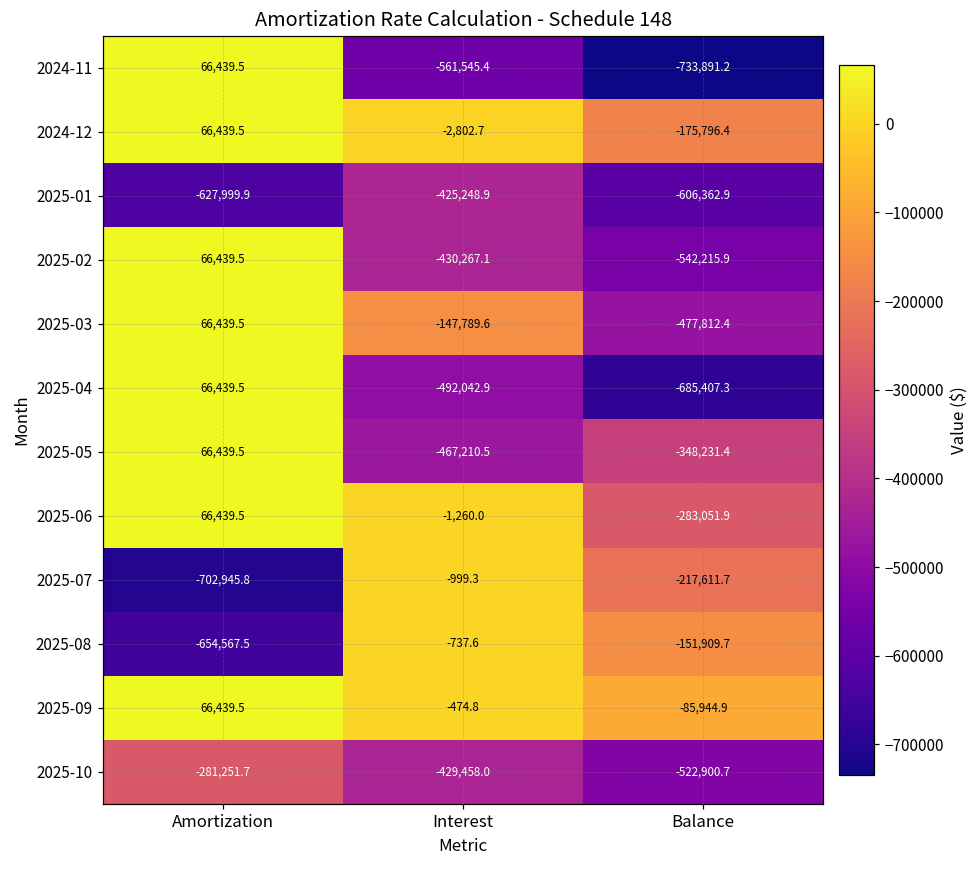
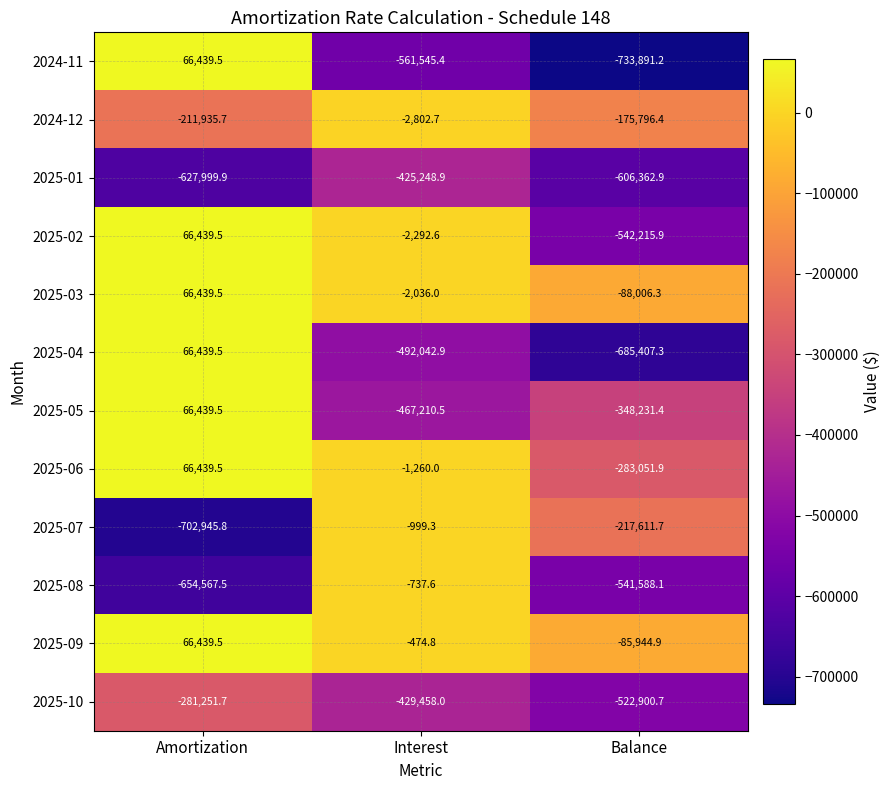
  {
    "2024-11": {
      "Amortization": "66,439.5",
      "Interest": "-561,545.4",
      "Balance": "-733,891.2"
    },
    "2024-12": {
-     "Amortization": "66,439.5",
+     "Amortization": "-211,935.7",
      "Interest": "-2,802.7",
      "Balance": "-175,796.4"
    },
    "2025-01": {
      "Amortization": "-627,999.9",
      "Interest": "-425,248.9",
      "Balance": "-606,362.9"
    },
    "2025-02": {
      "Amortization": "66,439.5",
-     "Interest": "-430,267.1",
+     "Interest": "-2,292.6",
      "Balance": "-542,215.9"
    },
    "2025-03": {
      "Amortization": "66,439.5",
-     "Interest": "-147,789.6",
-     "Balance": "-477,812.4"
+     "Interest": "-2,036.0",
+     "Balance": "-88,006.3"
    },
    "2025-04": {
      "Amortization": "66,439.5",
      "Interest": "-492,042.9",
      "Balance": "-685,407.3"
    },
    "2025-05": {
      "Amortization": "66,439.5",
      "Interest": "-467,210.5",
      "Balance": "-348,231.4"
    },
    "2025-06": {
      "Amortization": "66,439.5",
      "Interest": "-1,260.0",
      "Balance": "-283,051.9"
    },
    "2025-07": {
      "Amortization": "-702,945.8",
      "Interest": "-999.3",
      "Balance": "-217,611.7"
    },
    "2025-08": {
      "Amortization": "-654,567.5",
      "Interest": "-737.6",
-     "Balance": "-151,909.7"
+     "Balance": "-541,588.1"
    },
    "2025-09": {
      "Amortization": "66,439.5",
      "Interest": "-474.8",
      "Balance": "-85,944.9"
    },
    "2025-10": {
      "Amortization": "-281,251.7",
      "Interest": "-429,458.0",
      "Balance": "-522,900.7"
    }
  }
